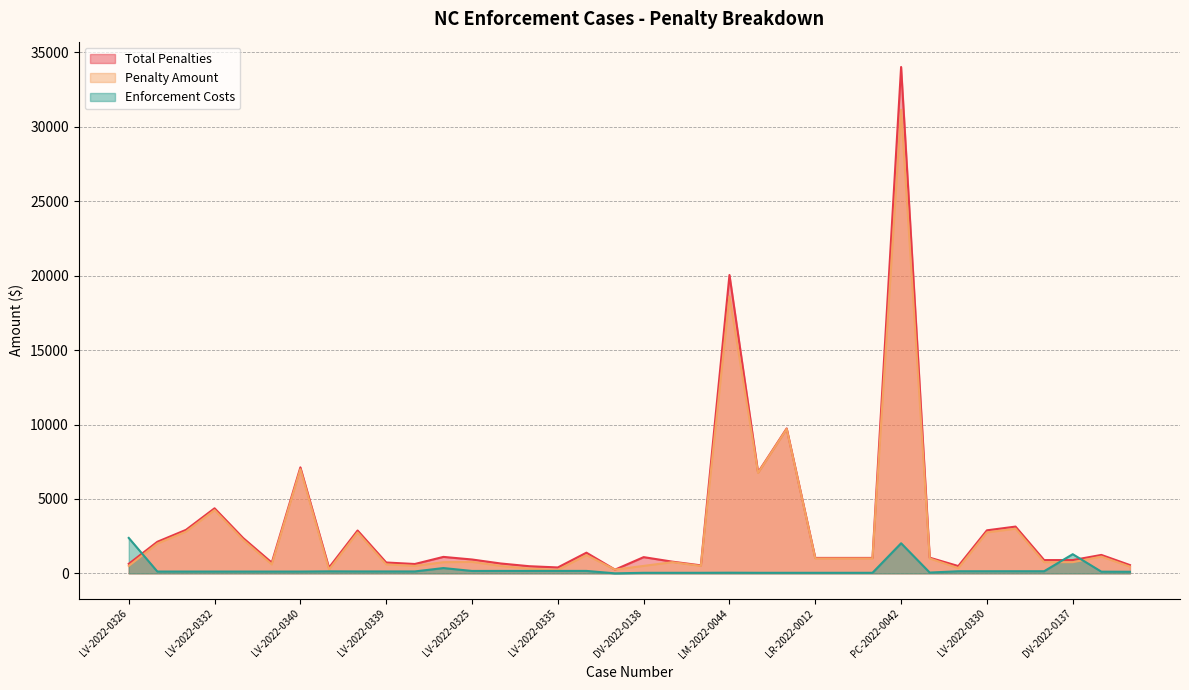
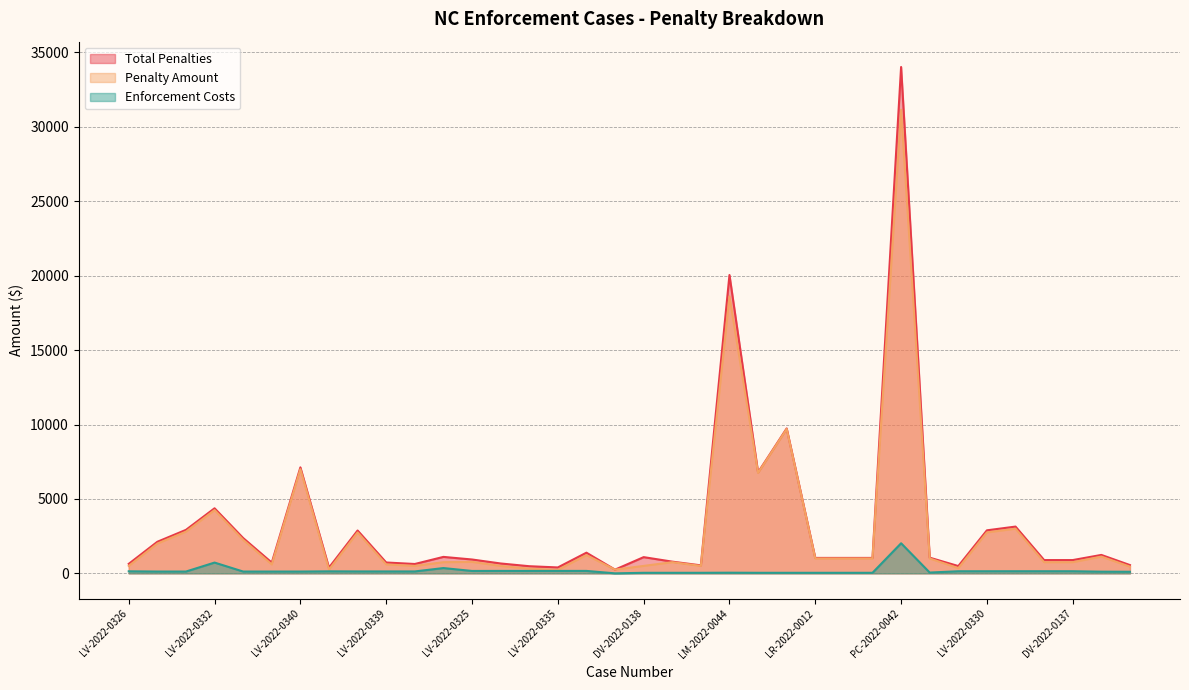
  {
    "Total Penalties": {
      "DV-2022-0138": 1100,
      "LM-2022-0044": 20000,
      "PC-2022-0042": 34000
    },
    "Penalty Amount": {
      "DV-2022-0138": 500,
      "LM-2022-0044": 18600,
      "PC-2022-0042": 31100
    },
    "Enforcement Costs": {
-     "LV-2022-0326": 2400,
-     "LV-2022-0332": 100,
+     "LV-2022-0326": 100,
+     "LV-2022-0332": 700,
      "LV-2022-0340": 100,
      "LV-2022-0339": 100,
      "LV-2022-0325": 200,
      "DV-2022-0138": 0,
      "LM-2022-0044": 0,
      "LR-2022-0012": 0,
      "PC-2022-0042": 2000,
      "LV-2022-0330": 100,
-     "DV-2022-0137": 1300
+     "DV-2022-0137": 100
    }
  }
